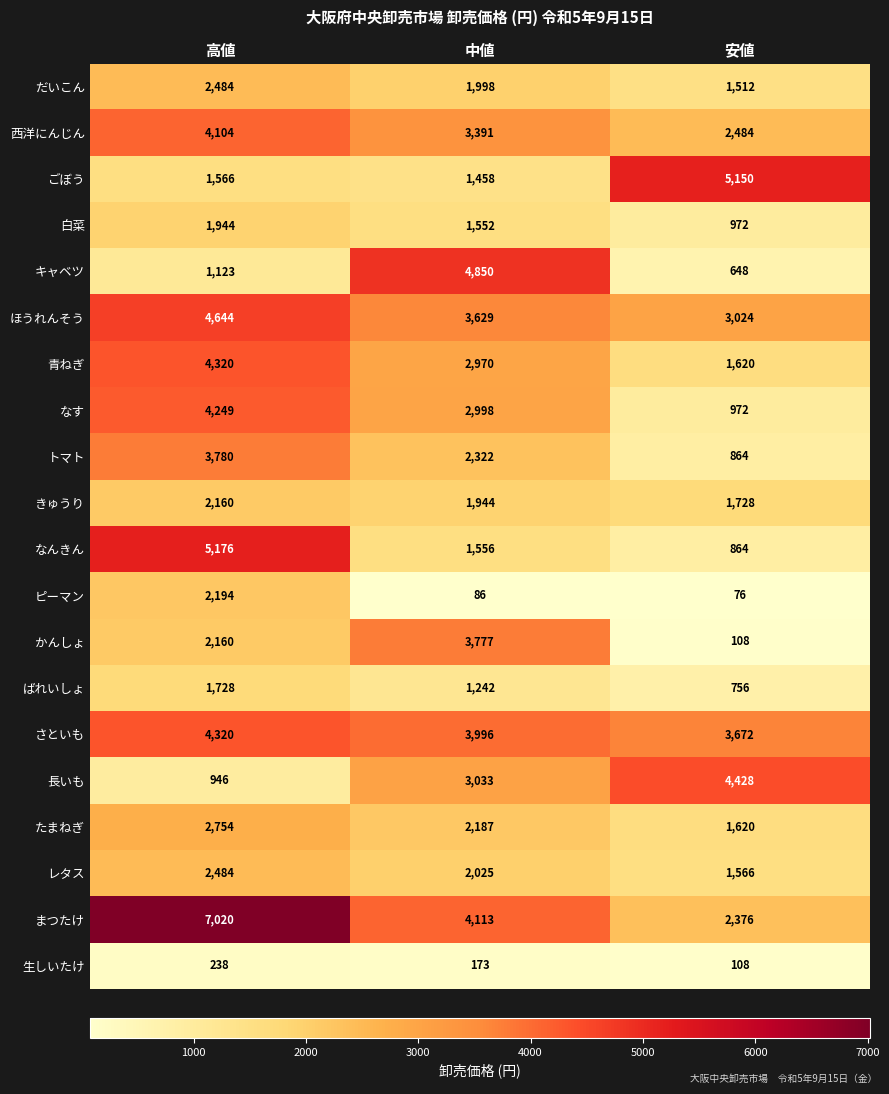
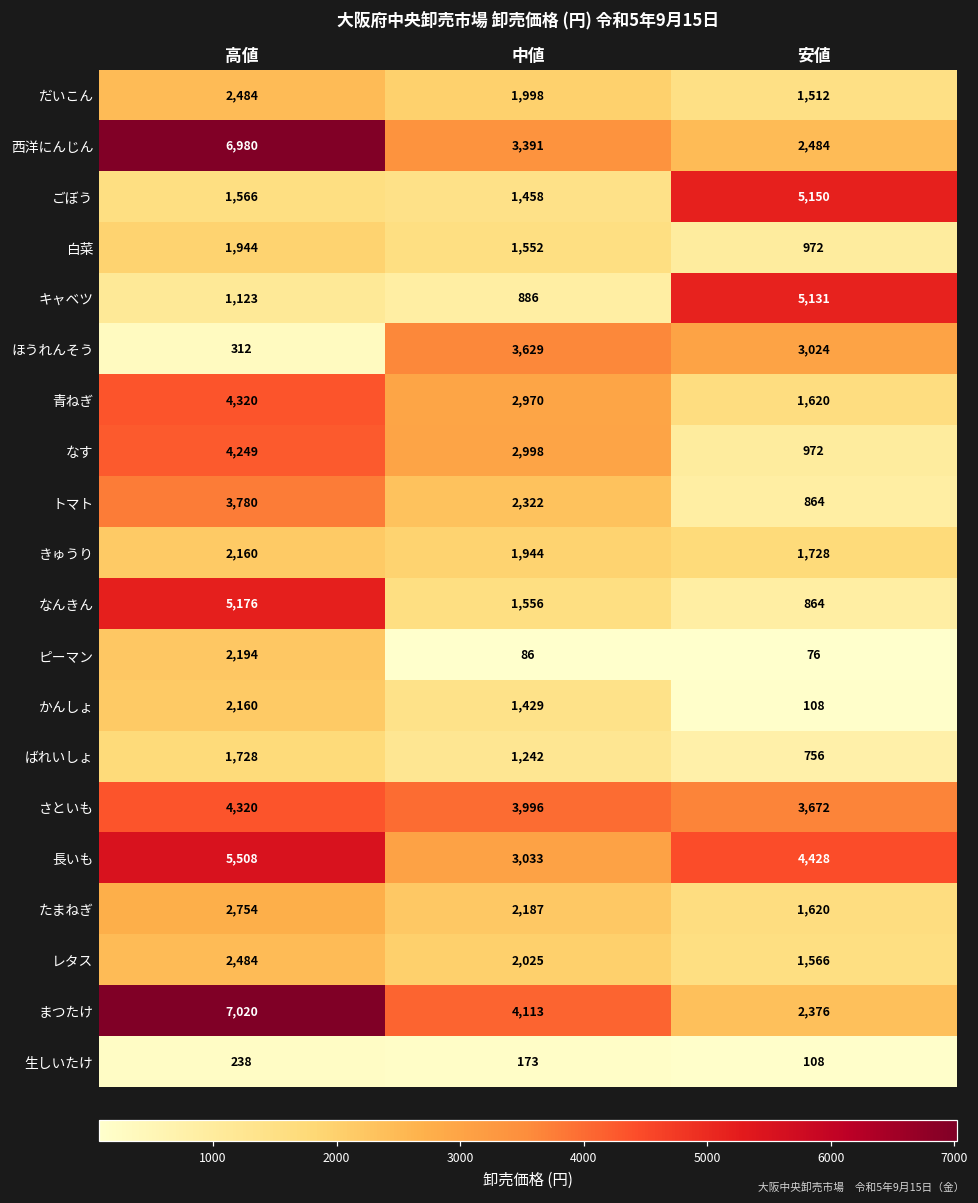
  {
    "だいこん": {
      "高値": "2,484",
      "中値": "1,998",
      "安値": "1,512"
    },
    "西洋にんじん": {
-     "高値": "4,104",
+     "高値": "6,980",
      "中値": "3,391",
      "安値": "2,484"
    },
    "ごぼう": {
      "高値": "1,566",
      "中値": "1,458",
      "安値": "5,150"
    },
    "白菜": {
      "高値": "1,944",
      "中値": "1,552",
      "安値": "972"
    },
    "キャベツ": {
      "高値": "1,123",
-     "中値": "4,850",
-     "安値": "648"
+     "中値": "886",
+     "安値": "5,131"
    },
    "ほうれんそう": {
-     "高値": "4,644",
+     "高値": "312",
      "中値": "3,629",
      "安値": "3,024"
    },
    "青ねぎ": {
      "高値": "4,320",
      "中値": "2,970",
      "安値": "1,620"
    },
    "なす": {
      "高値": "4,249",
      "中値": "2,998",
      "安値": "972"
    },
    "トマト": {
      "高値": "3,780",
      "中値": "2,322",
      "安値": "864"
    },
    "きゅうり": {
      "高値": "2,160",
      "中値": "1,944",
      "安値": "1,728"
    },
    "なんきん": {
      "高値": "5,176",
      "中値": "1,556",
      "安値": "864"
    },
    "ピーマン": {
      "高値": "2,194",
      "中値": "86",
      "安値": "76"
    },
    "かんしょ": {
      "高値": "2,160",
-     "中値": "3,777",
+     "中値": "1,429",
      "安値": "108"
    },
    "ばれいしょ": {
      "高値": "1,728",
      "中値": "1,242",
      "安値": "756"
    },
    "さといも": {
      "高値": "4,320",
      "中値": "3,996",
      "安値": "3,672"
    },
    "長いも": {
-     "高値": "946",
+     "高値": "5,508",
      "中値": "3,033",
      "安値": "4,428"
    },
    "たまねぎ": {
      "高値": "2,754",
      "中値": "2,187",
      "安値": "1,620"
    },
    "レタス": {
      "高値": "2,484",
      "中値": "2,025",
      "安値": "1,566"
    },
    "まつたけ": {
      "高値": "7,020",
      "中値": "4,113",
      "安値": "2,376"
    },
    "生しいたけ": {
      "高値": "238",
      "中値": "173",
      "安値": "108"
    }
  }
